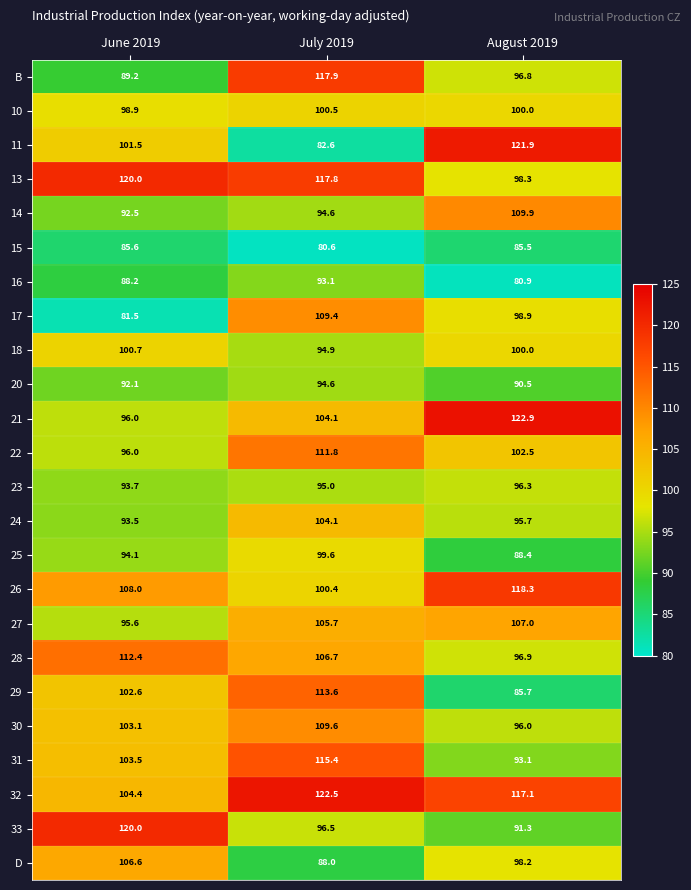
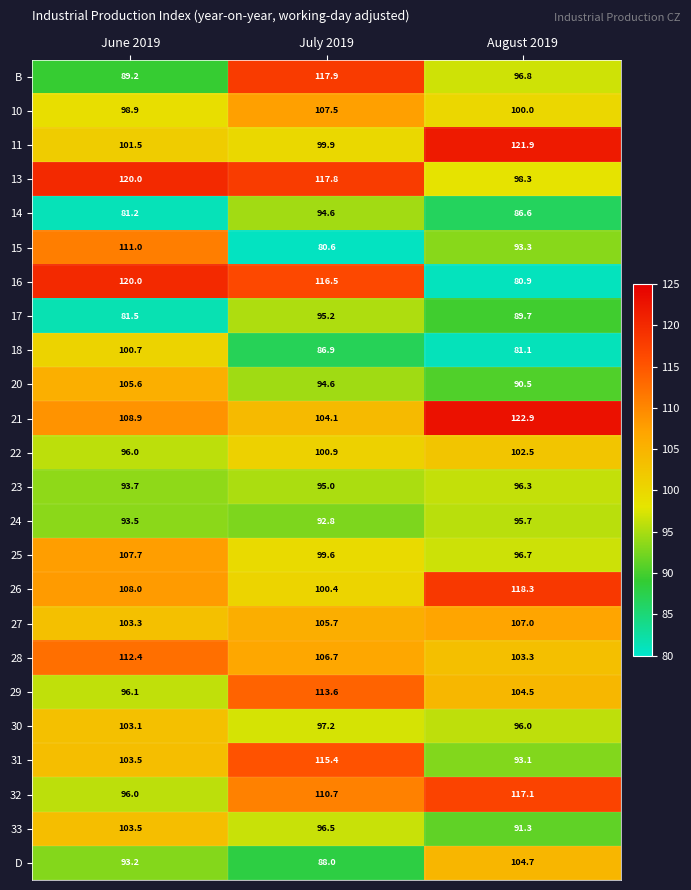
  {
    "B": {
      "June 2019": 89.2,
      "July 2019": 117.9,
      "August 2019": 96.8
    },
    "10": {
      "June 2019": 98.9,
-     "July 2019": 100.5,
+     "July 2019": 107.5,
      "August 2019": 100.0
    },
    "11": {
      "June 2019": 101.5,
-     "July 2019": 82.6,
+     "July 2019": 99.9,
      "August 2019": 121.9
    },
    "13": {
      "June 2019": 120.0,
      "July 2019": 117.8,
      "August 2019": 98.3
    },
    "14": {
-     "June 2019": 92.5,
+     "June 2019": 81.2,
      "July 2019": 94.6,
-     "August 2019": 109.9
+     "August 2019": 86.6
    },
    "15": {
-     "June 2019": 85.6,
+     "June 2019": 111.0,
      "July 2019": 80.6,
-     "August 2019": 85.5
+     "August 2019": 93.3
    },
    "16": {
-     "June 2019": 88.2,
-     "July 2019": 93.1,
+     "June 2019": 120.0,
+     "July 2019": 116.5,
      "August 2019": 80.9
    },
    "17": {
      "June 2019": 81.5,
-     "July 2019": 109.4,
-     "August 2019": 98.9
+     "July 2019": 95.2,
+     "August 2019": 89.7
    },
    "18": {
      "June 2019": 100.7,
-     "July 2019": 94.9,
-     "August 2019": 100.0
+     "July 2019": 86.9,
+     "August 2019": 81.1
    },
    "20": {
-     "June 2019": 92.1,
+     "June 2019": 105.6,
      "July 2019": 94.6,
      "August 2019": 90.5
    },
    "21": {
-     "June 2019": 96.0,
+     "June 2019": 108.9,
      "July 2019": 104.1,
      "August 2019": 122.9
    },
    "22": {
      "June 2019": 96.0,
-     "July 2019": 111.8,
+     "July 2019": 100.9,
      "August 2019": 102.5
    },
    "23": {
      "June 2019": 93.7,
      "July 2019": 95.0,
      "August 2019": 96.3
    },
    "24": {
      "June 2019": 93.5,
-     "July 2019": 104.1,
+     "July 2019": 92.8,
      "August 2019": 95.7
    },
    "25": {
-     "June 2019": 94.1,
+     "June 2019": 107.7,
      "July 2019": 99.6,
-     "August 2019": 88.4
+     "August 2019": 96.7
    },
    "26": {
      "June 2019": 108.0,
      "July 2019": 100.4,
      "August 2019": 118.3
    },
    "27": {
-     "June 2019": 95.6,
+     "June 2019": 103.3,
      "July 2019": 105.7,
      "August 2019": 107.0
    },
    "28": {
      "June 2019": 112.4,
      "July 2019": 106.7,
-     "August 2019": 96.9
+     "August 2019": 103.3
    },
    "29": {
-     "June 2019": 102.6,
+     "June 2019": 96.1,
      "July 2019": 113.6,
-     "August 2019": 85.7
+     "August 2019": 104.5
    },
    "30": {
      "June 2019": 103.1,
-     "July 2019": 109.6,
+     "July 2019": 97.2,
      "August 2019": 96.0
    },
    "31": {
      "June 2019": 103.5,
      "July 2019": 115.4,
      "August 2019": 93.1
    },
    "32": {
-     "June 2019": 104.4,
-     "July 2019": 122.5,
+     "June 2019": 96.0,
+     "July 2019": 110.7,
      "August 2019": 117.1
    },
    "33": {
-     "June 2019": 120.0,
+     "June 2019": 103.5,
      "July 2019": 96.5,
      "August 2019": 91.3
    },
    "D": {
-     "June 2019": 106.6,
+     "June 2019": 93.2,
      "July 2019": 88.0,
-     "August 2019": 98.2
+     "August 2019": 104.7
    }
  }
